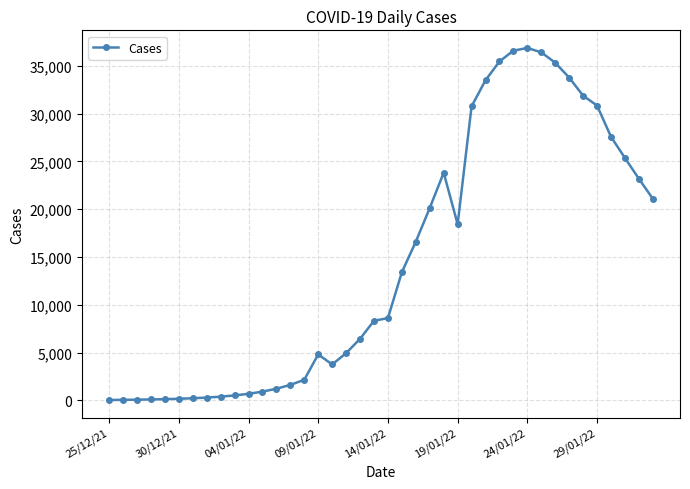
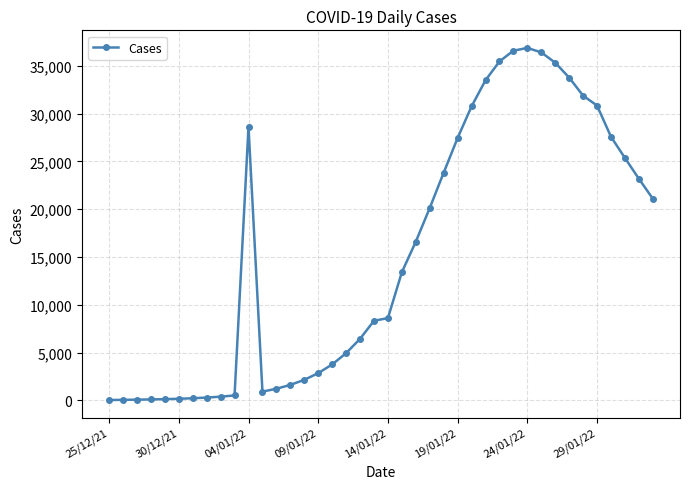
  {
    "25/12/21": "0",
    "30/12/21": "0",
-   "04/01/22": "1,000",
-   "09/01/22": "5,000",
+   "04/01/22": "29,000",
+   "09/01/22": "3,000",
    "14/01/22": "9,000",
-   "19/01/22": "18,000",
+   "19/01/22": "27,000",
    "24/01/22": "37,000",
    "29/01/22": "31,000"
  }
